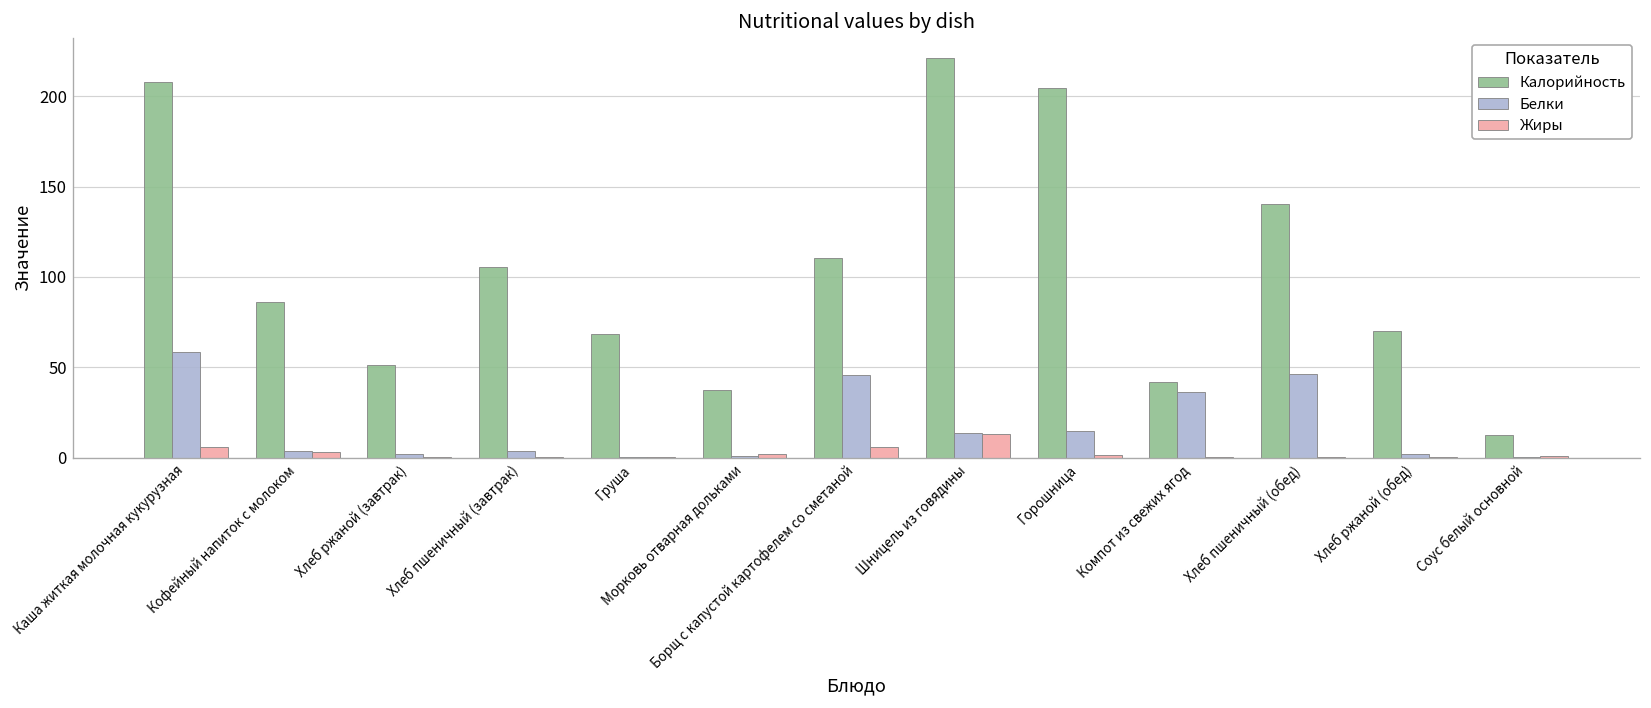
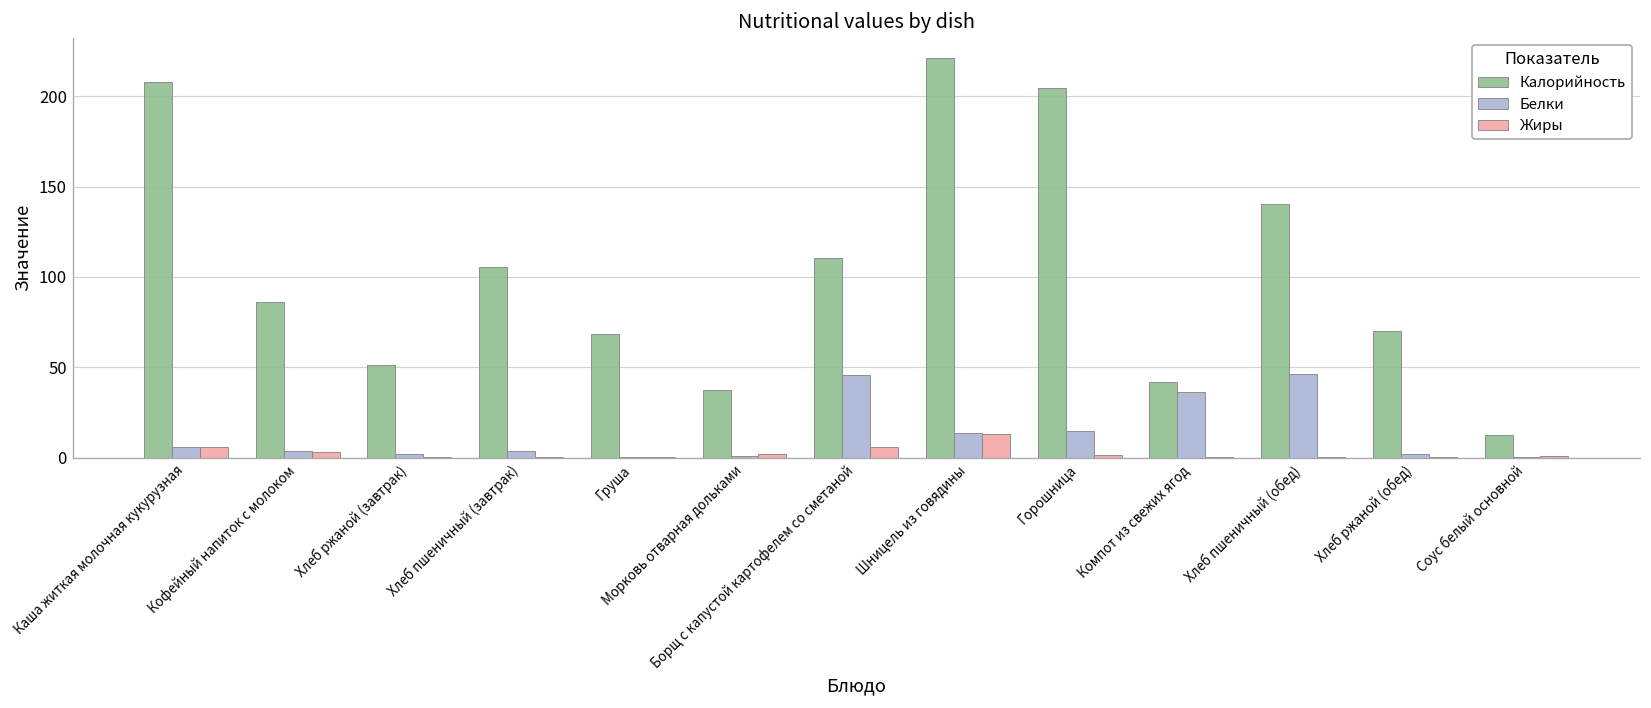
  {
    "Калорийность": {
      "Каша житкая молочная кукурузная": 208,
      "Кофейный напиток с молоком": 86,
      "Хлеб ржаной (завтрак)": 51,
      "Хлеб пшеничный (завтрак)": 106,
      "Груша": 68,
      "Морковь отварная дольками": 38,
      "Борщ с капустой картофелем со сметаной": 110,
      "Шницель из говядины": 221,
      "Горошница": 205,
      "Компот из свежих ягод": 42,
      "Хлеб пшеничный (обед)": 141,
      "Хлеб ржаной (обед)": 70,
      "Соус белый основной": 13
    },
    "Белки": {
-     "Каша житкая молочная кукурузная": 58,
+     "Каша житкая молочная кукурузная": 6,
      "Кофейный напиток с молоком": 4,
      "Хлеб ржаной (завтрак)": 2,
      "Хлеб пшеничный (завтрак)": 3,
      "Борщ с капустой картофелем со сметаной": 46,
      "Шницель из говядины": 14,
      "Горошница": 15,
      "Компот из свежих ягод": 37,
      "Хлеб пшеничный (обед)": 46,
      "Хлеб ржаной (обед)": 2
    },
    "Жиры": {
      "Каша житкая молочная кукурузная": 6,
      "Кофейный напиток с молоком": 3,
      "Морковь отварная дольками": 2,
      "Борщ с капустой картофелем со сметаной": 6,
      "Шницель из говядины": 13
    }
  }
